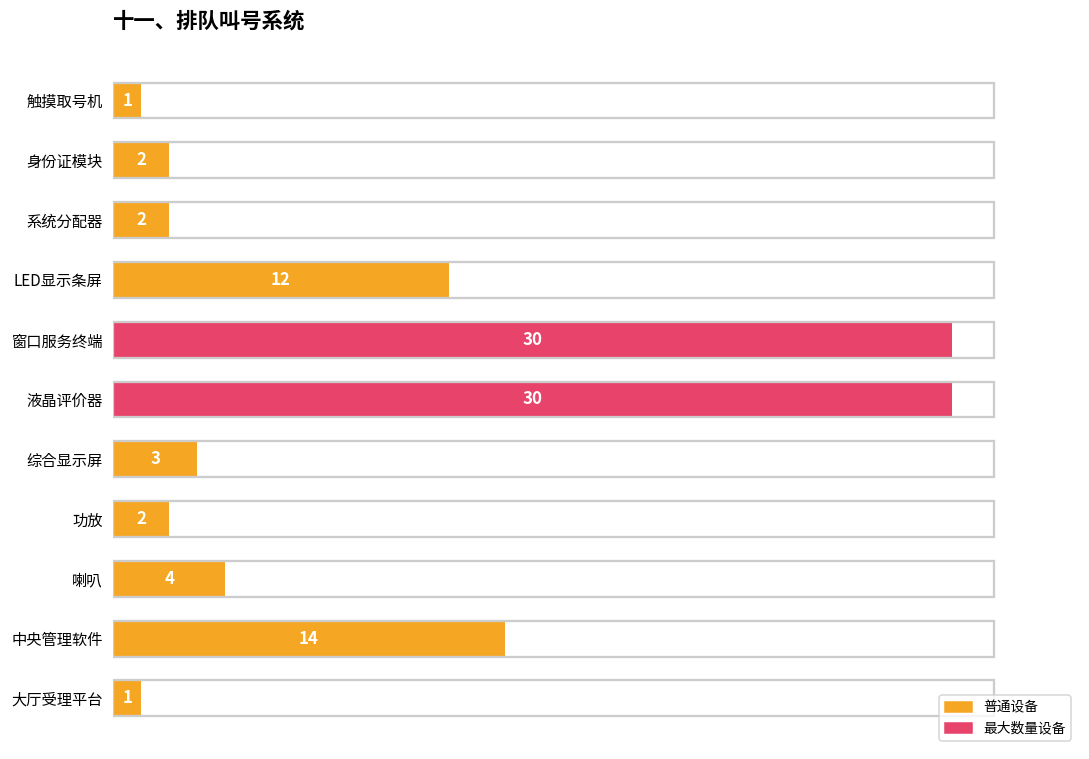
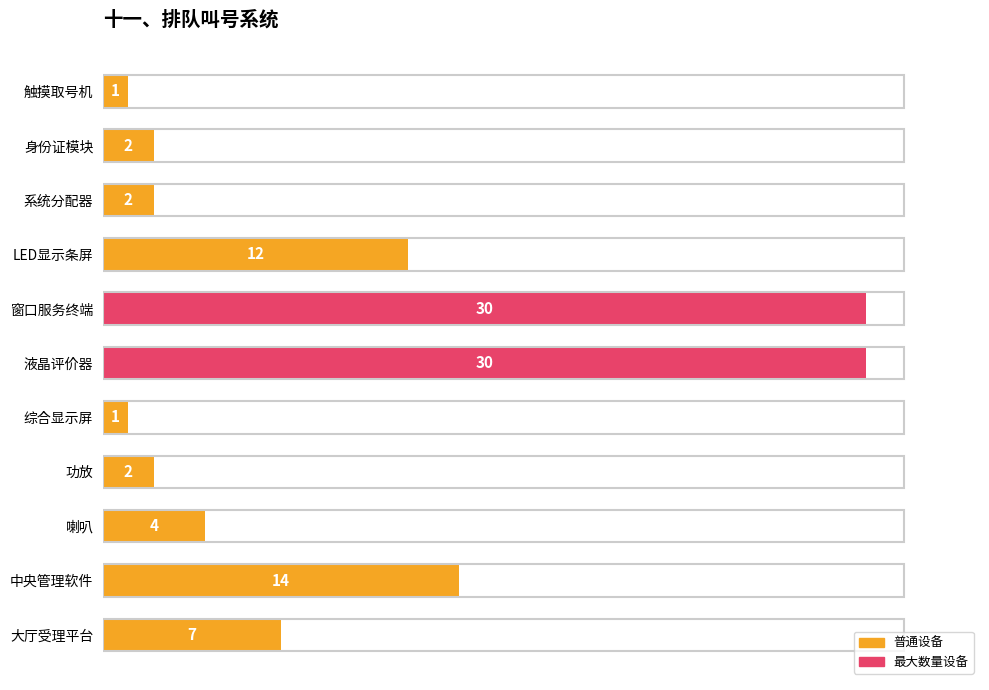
  {
    "触摸取号机": 1,
    "身份证模块": 2,
    "系统分配器": 2,
    "LED显示条屏": 12,
    "窗口服务终端": 30,
    "液晶评价器": 30,
-   "综合显示屏": 3,
+   "综合显示屏": 1,
    "功放": 2,
    "喇叭": 4,
    "中央管理软件": 14,
-   "大厅受理平台": 1
+   "大厅受理平台": 7
  }
